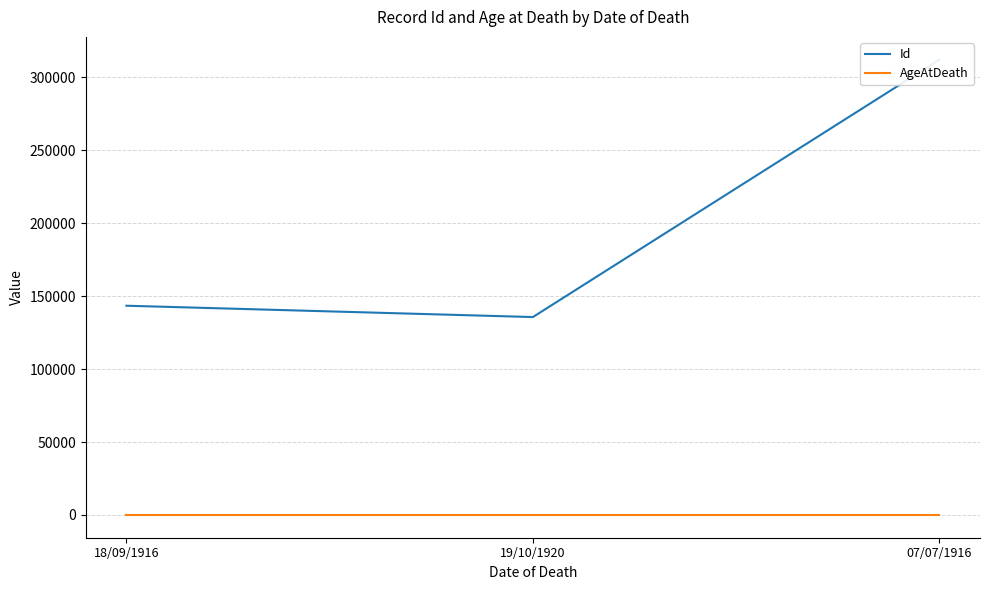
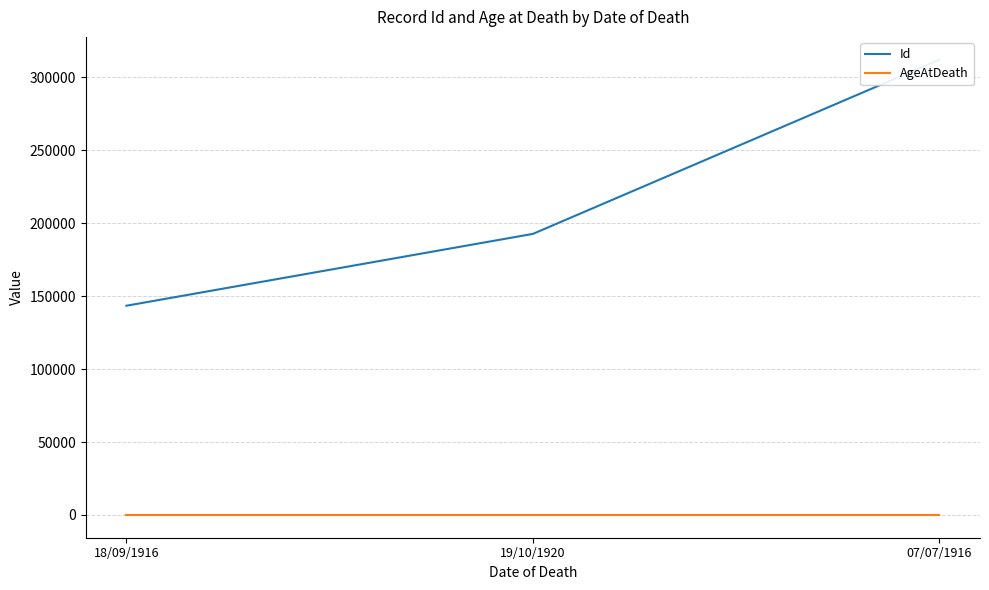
  {
    "Id": {
      "18/09/1916": 143000,
-     "19/10/1920": 136000
+     "19/10/1920": 193000
    },
    "AgeAtDeath": {
      "18/09/1916": 0,
      "19/10/1920": 0,
      "07/07/1916": 0
    }
  }
